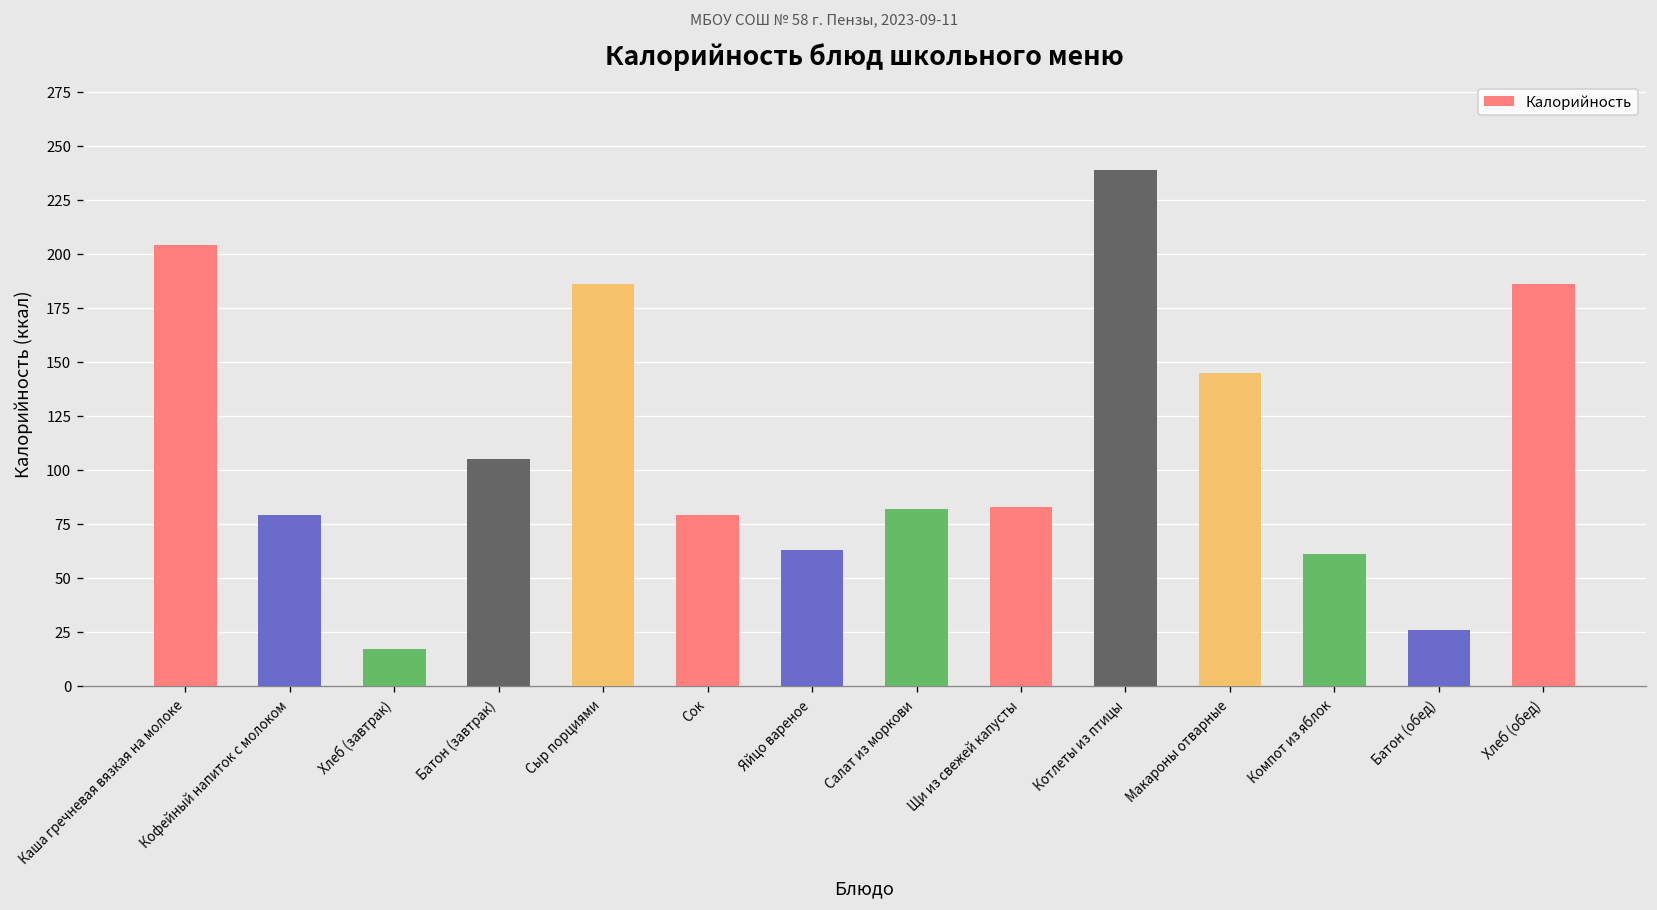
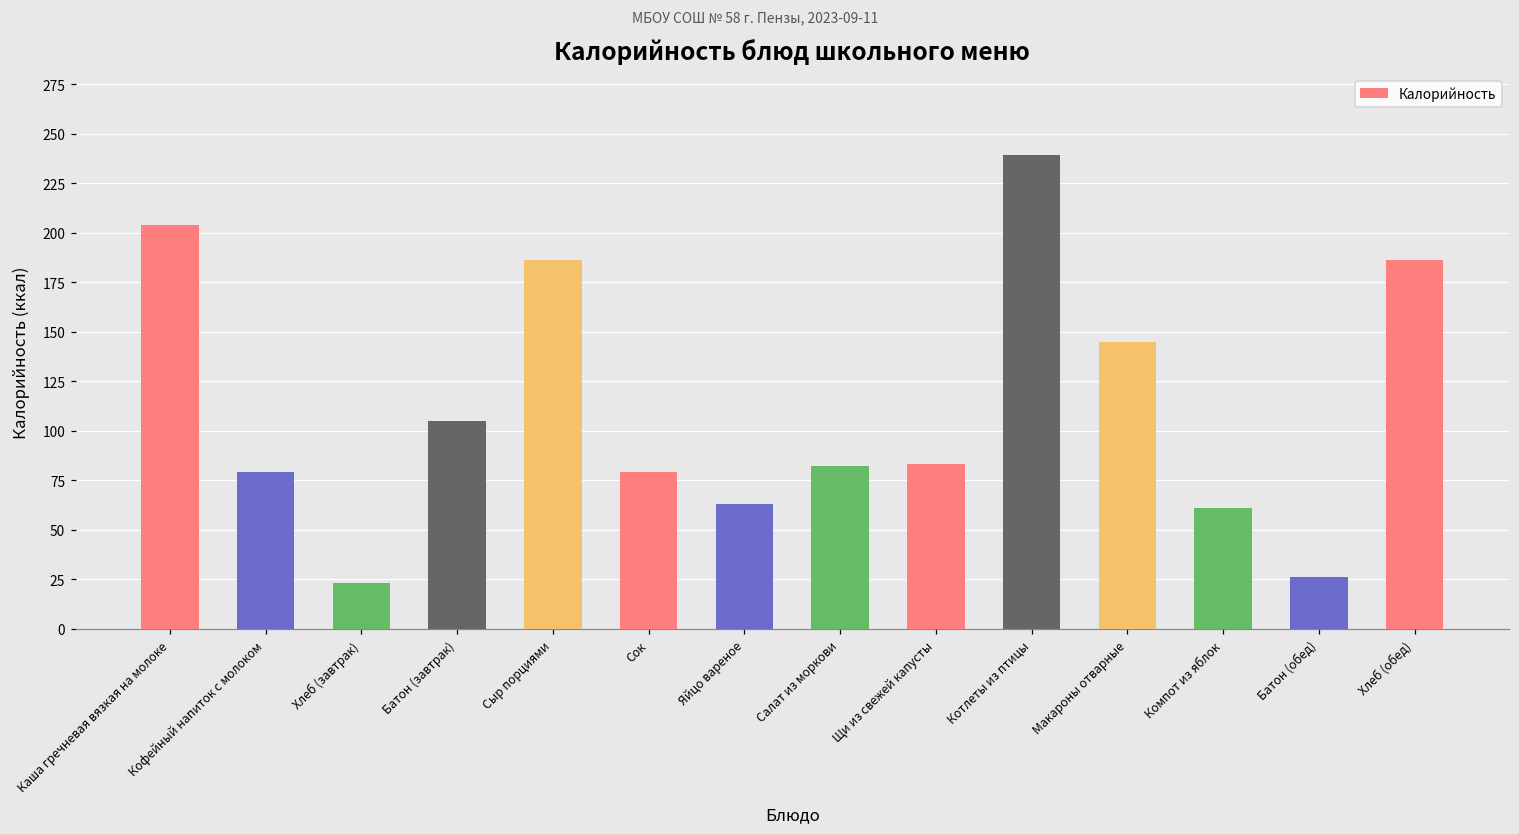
  {
    "Каша гречневая вязкая на молоке": 204,
    "Кофейный напиток с молоком": 79,
-   "Хлеб (завтрак)": 17,
+   "Хлеб (завтрак)": 23,
    "Батон (завтрак)": 105,
    "Сыр порциями": 186,
    "Сок": 79,
    "Яйцо вареное": 63,
    "Салат из моркови": 82,
    "Щи из свежей капусты": 83,
    "Котлеты из птицы": 239,
    "Макароны отварные": 145,
    "Компот из яблок": 61,
    "Батон (обед)": 26,
    "Хлеб (обед)": 186
  }
